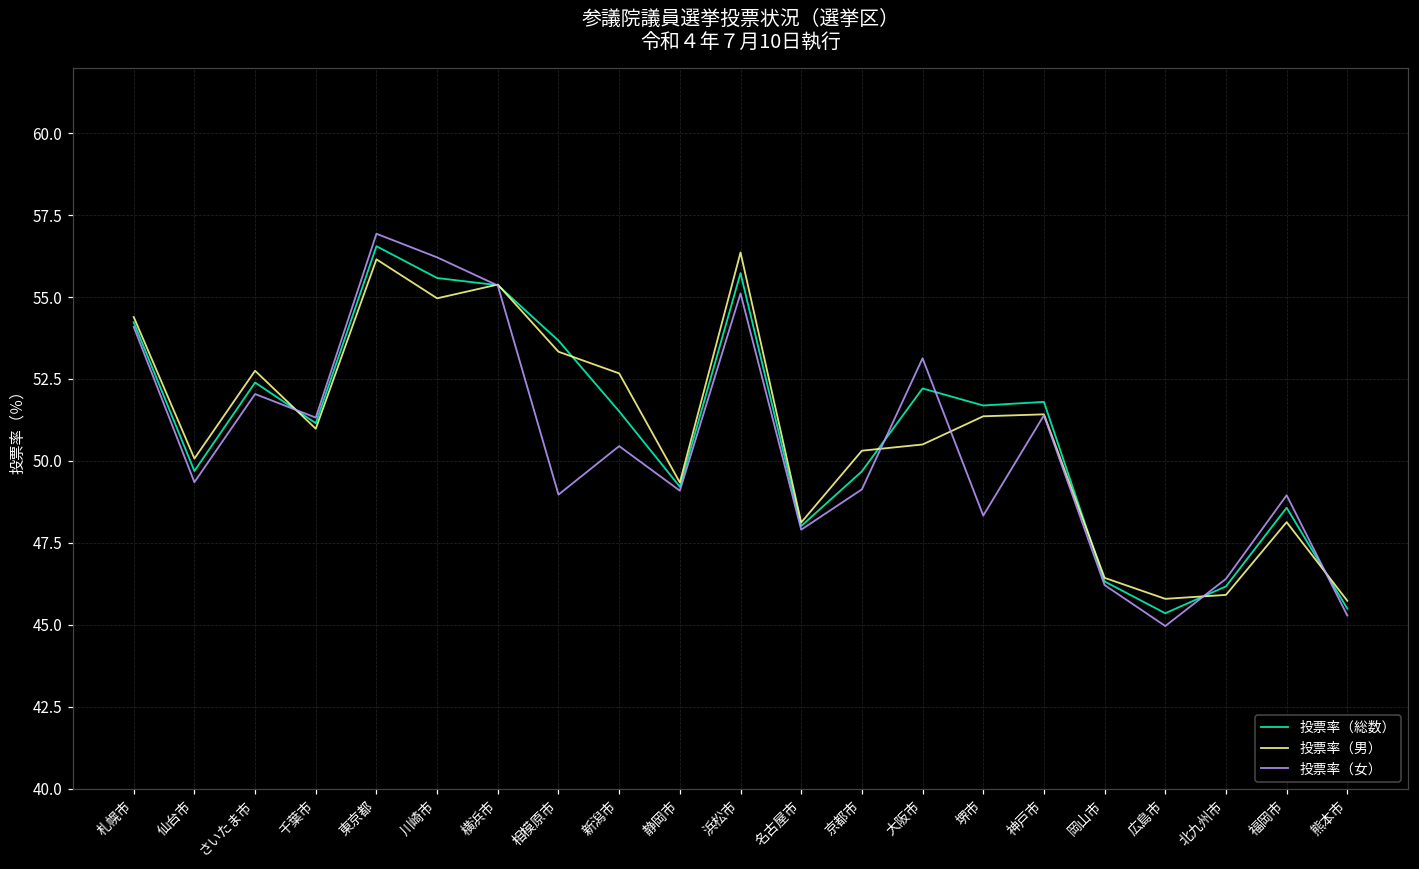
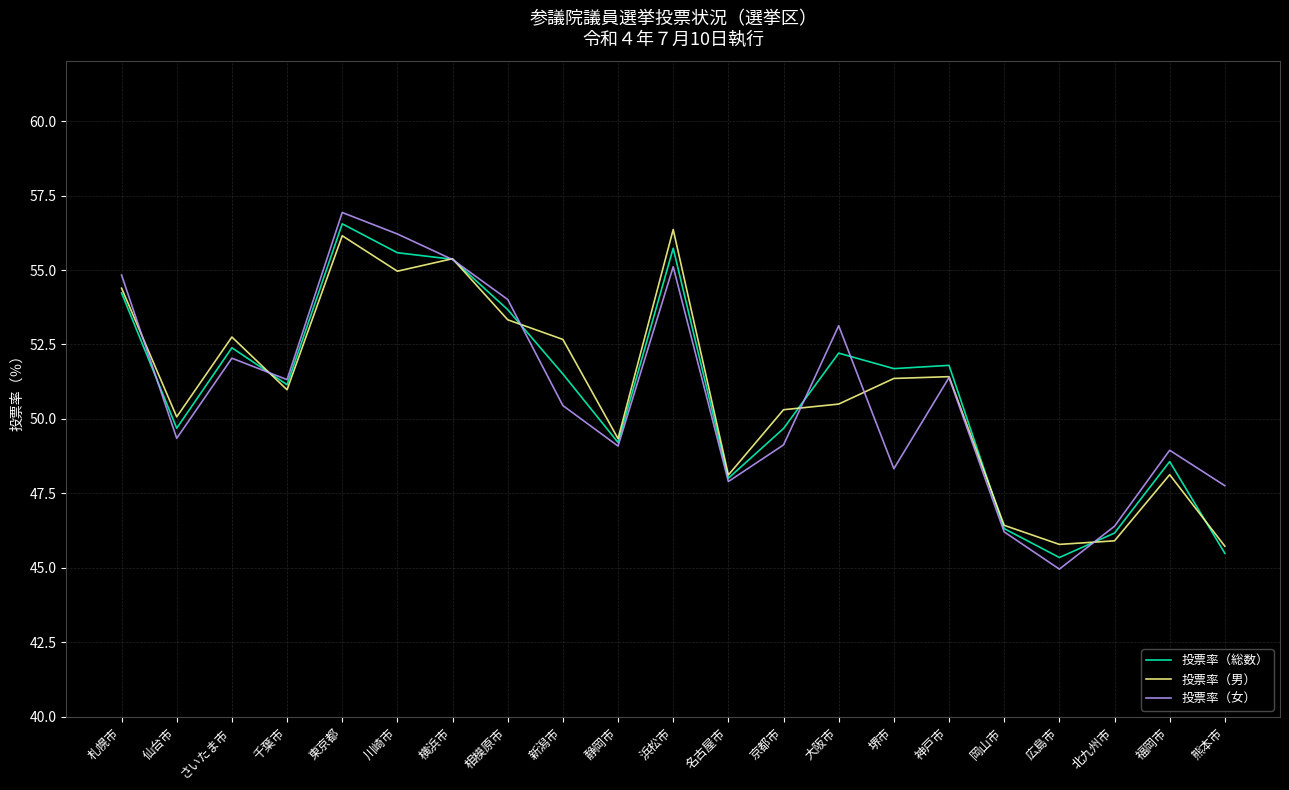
  {
    "投票率（総数）": {
      "札幌市": 54.2,
      "仙台市": 49.7,
      "さいたま市": 52.4,
      "千葉市": 51.2,
      "東京都": 56.6,
      "川崎市": 55.6,
      "相模原市": 53.7,
      "新潟市": 51.5,
      "静岡市": 49.2,
      "浜松市": 55.7,
      "名古屋市": 48.0,
      "京都市": 49.7,
      "大阪市": 52.2,
      "堺市": 51.7,
      "神戸市": 51.8,
      "岡山市": 46.3,
      "広島市": 45.4,
      "北九州市": 46.2,
      "福岡市": 48.6,
      "熊本市": 45.5
    },
    "投票率（男）": {
      "札幌市": 54.4,
      "仙台市": 50.1,
      "さいたま市": 52.8,
      "千葉市": 51.0,
      "東京都": 56.2,
      "川崎市": 55.0,
      "相模原市": 53.3,
      "新潟市": 52.7,
      "静岡市": 49.3,
      "浜松市": 56.4,
      "名古屋市": 48.1,
      "京都市": 50.3,
      "大阪市": 50.5,
      "堺市": 51.4,
      "岡山市": 46.4,
      "広島市": 45.8,
      "北九州市": 45.9,
      "福岡市": 48.1,
      "熊本市": 45.7
    },
    "投票率（女）": {
-     "札幌市": 54.1,
+     "札幌市": 54.8,
      "仙台市": 49.4,
      "さいたま市": 52.0,
      "千葉市": 51.3,
      "東京都": 56.9,
      "川崎市": 56.2,
-     "相模原市": 49.0,
+     "相模原市": 54.0,
      "新潟市": 50.5,
      "静岡市": 49.1,
      "浜松市": 55.1,
      "名古屋市": 47.9,
      "京都市": 49.1,
      "大阪市": 53.1,
      "堺市": 48.3,
      "岡山市": 46.2,
      "広島市": 45.0,
      "北九州市": 46.4,
      "福岡市": 49.0,
-     "熊本市": 45.3
+     "熊本市": 47.8
    }
  }
